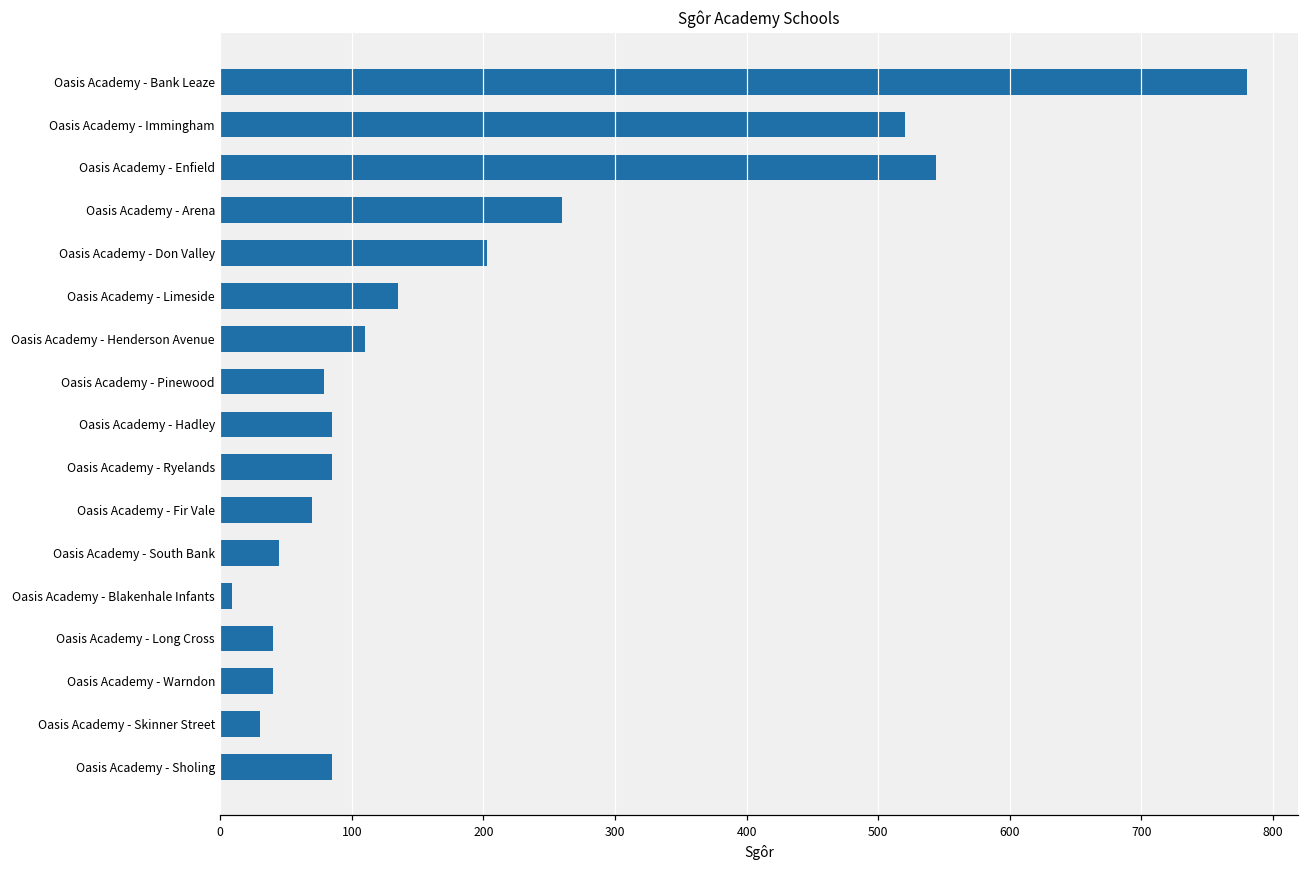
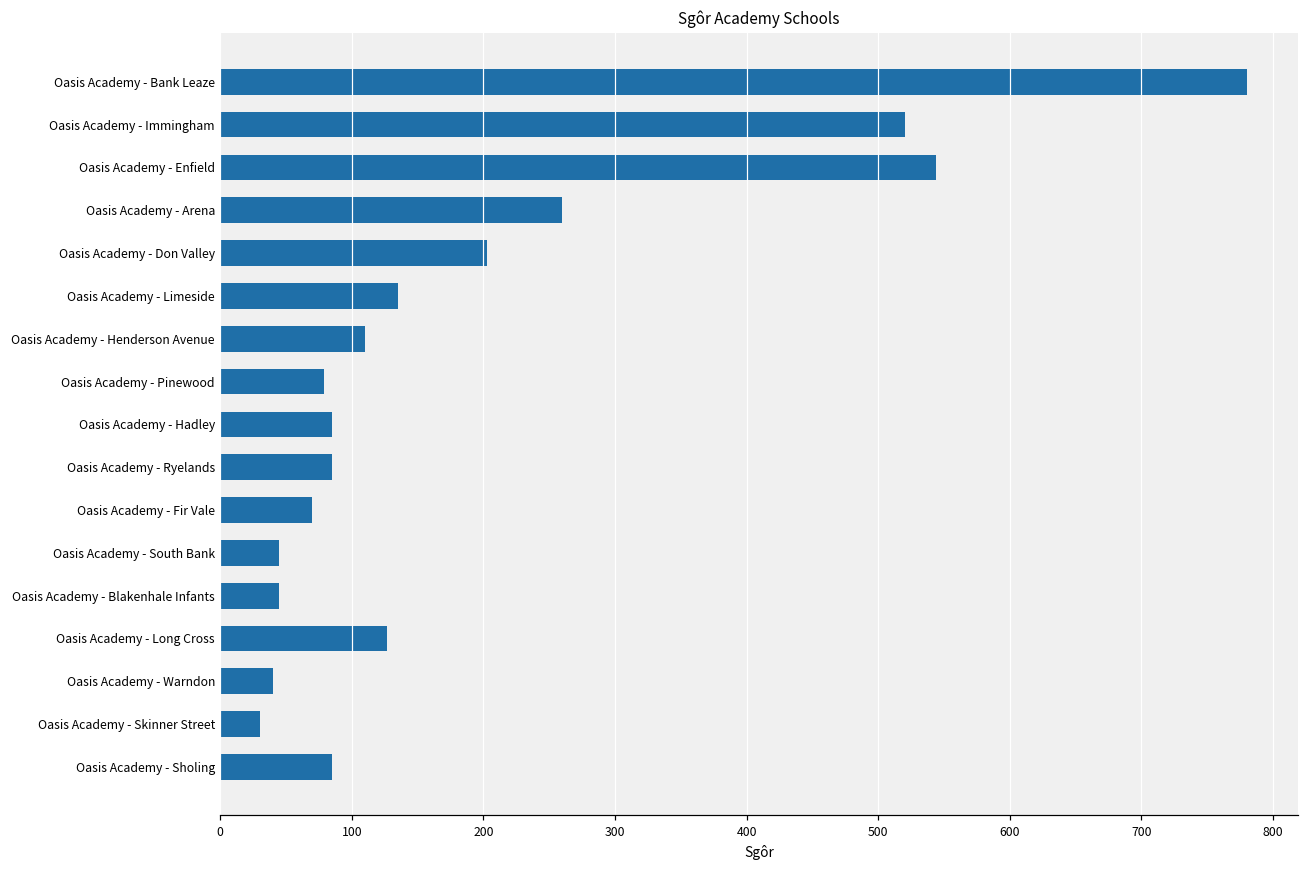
  {
    "Oasis Academy - Bank Leaze": 780,
    "Oasis Academy - Immingham": 520,
    "Oasis Academy - Enfield": 544,
    "Oasis Academy - Arena": 260,
    "Oasis Academy - Don Valley": 203,
    "Oasis Academy - Limeside": 135,
    "Oasis Academy - Henderson Avenue": 110,
    "Oasis Academy - Pinewood": 79,
    "Oasis Academy - Hadley": 85,
    "Oasis Academy - Ryelands": 85,
    "Oasis Academy - Fir Vale": 70,
    "Oasis Academy - South Bank": 45,
-   "Oasis Academy - Blakenhale Infants": 9,
-   "Oasis Academy - Long Cross": 40,
+   "Oasis Academy - Blakenhale Infants": 45,
+   "Oasis Academy - Long Cross": 127,
    "Oasis Academy - Warndon": 40,
    "Oasis Academy - Skinner Street": 30,
    "Oasis Academy - Sholing": 85
  }
